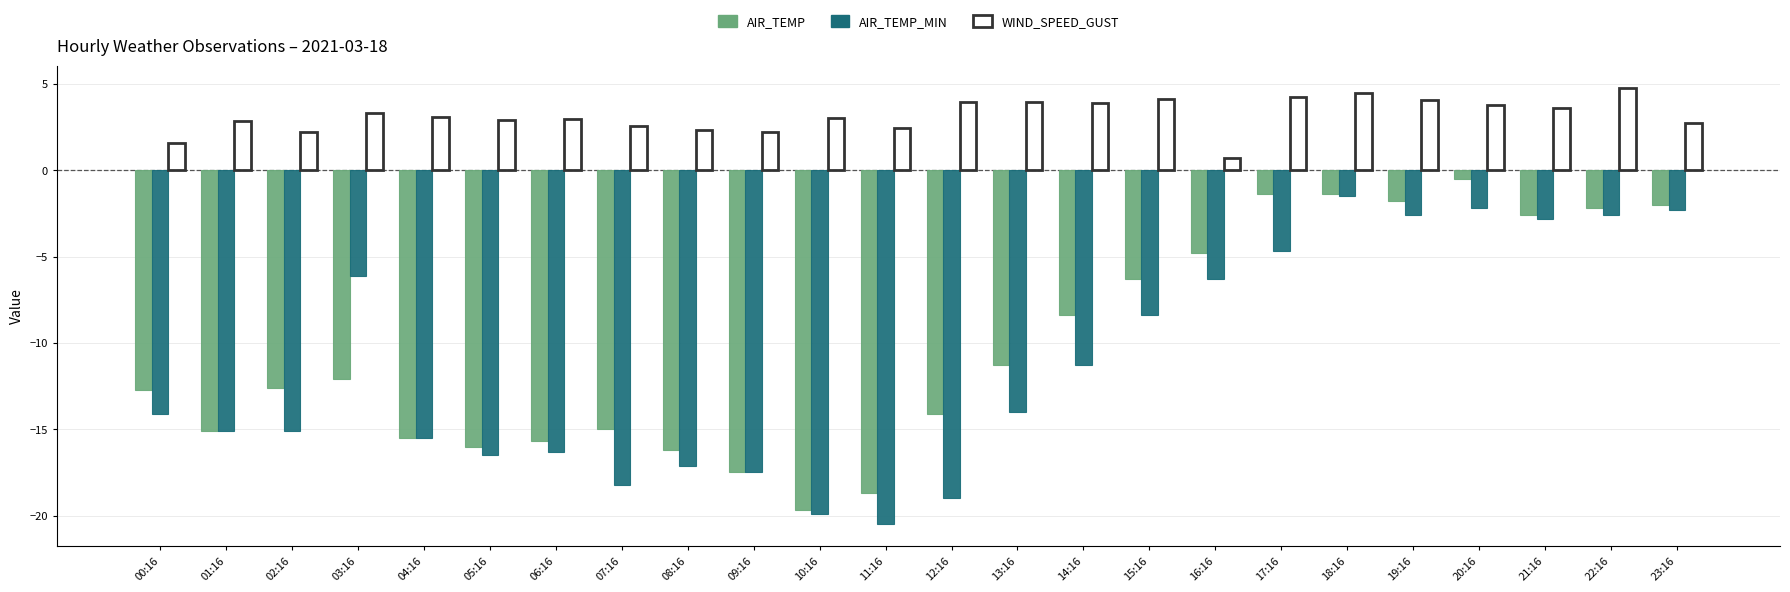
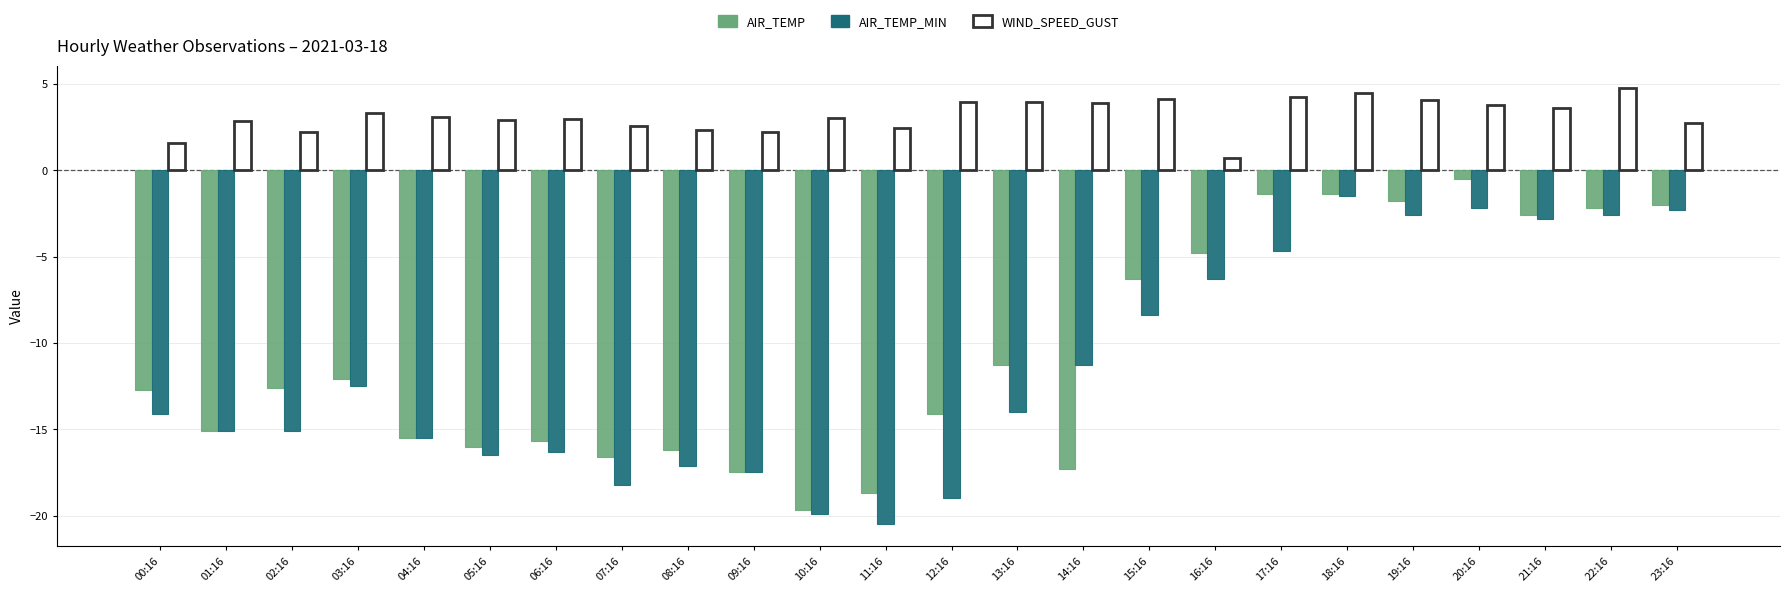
  {
    "AIR_TEMP": {
      "00:16": -12.7,
      "01:16": -15.1,
      "02:16": -12.6,
      "03:16": -12.1,
      "04:16": -15.5,
      "05:16": -16.0,
      "06:16": -15.7,
-     "07:16": -15.0,
+     "07:16": -16.6,
      "08:16": -16.2,
      "09:16": -17.5,
      "10:16": -19.7,
      "11:16": -18.7,
      "12:16": -14.1,
      "13:16": -11.3,
-     "14:16": -8.4,
+     "14:16": -17.3,
      "15:16": -6.3,
      "16:16": -4.8,
      "17:16": -1.4,
      "18:16": -1.4,
      "19:16": -1.8,
      "20:16": -0.5,
      "21:16": -2.6,
      "22:16": -2.2,
      "23:16": -2.0
    },
    "AIR_TEMP_MIN": {
      "00:16": -14.1,
      "01:16": -15.1,
      "02:16": -15.1,
-     "03:16": -6.1,
+     "03:16": -12.5,
      "04:16": -15.5,
      "05:16": -16.5,
      "06:16": -16.3,
      "07:16": -18.2,
      "08:16": -17.1,
      "09:16": -17.5,
      "10:16": -19.9,
      "11:16": -20.5,
      "12:16": -19.0,
      "13:16": -14.0,
      "14:16": -11.3,
      "15:16": -8.4,
      "16:16": -6.3,
      "17:16": -4.7,
      "18:16": -1.5,
      "19:16": -2.6,
      "20:16": -2.2,
      "21:16": -2.8,
      "22:16": -2.6,
      "23:16": -2.3
    },
    "WIND_SPEED_GUST": {
      "00:16": 1.6,
      "01:16": 2.8,
      "02:16": 2.2,
      "03:16": 3.3,
      "04:16": 3.1,
      "05:16": 2.9,
      "06:16": 2.9,
      "07:16": 2.6,
      "08:16": 2.3,
      "09:16": 2.2,
      "10:16": 3.0,
      "11:16": 2.4,
      "12:16": 3.9,
      "13:16": 4.0,
      "14:16": 3.9,
      "15:16": 4.1,
      "16:16": 0.7,
      "17:16": 4.3,
      "18:16": 4.5,
      "19:16": 4.1,
      "20:16": 3.8,
      "21:16": 3.6,
      "22:16": 4.8,
      "23:16": 2.8
    }
  }
